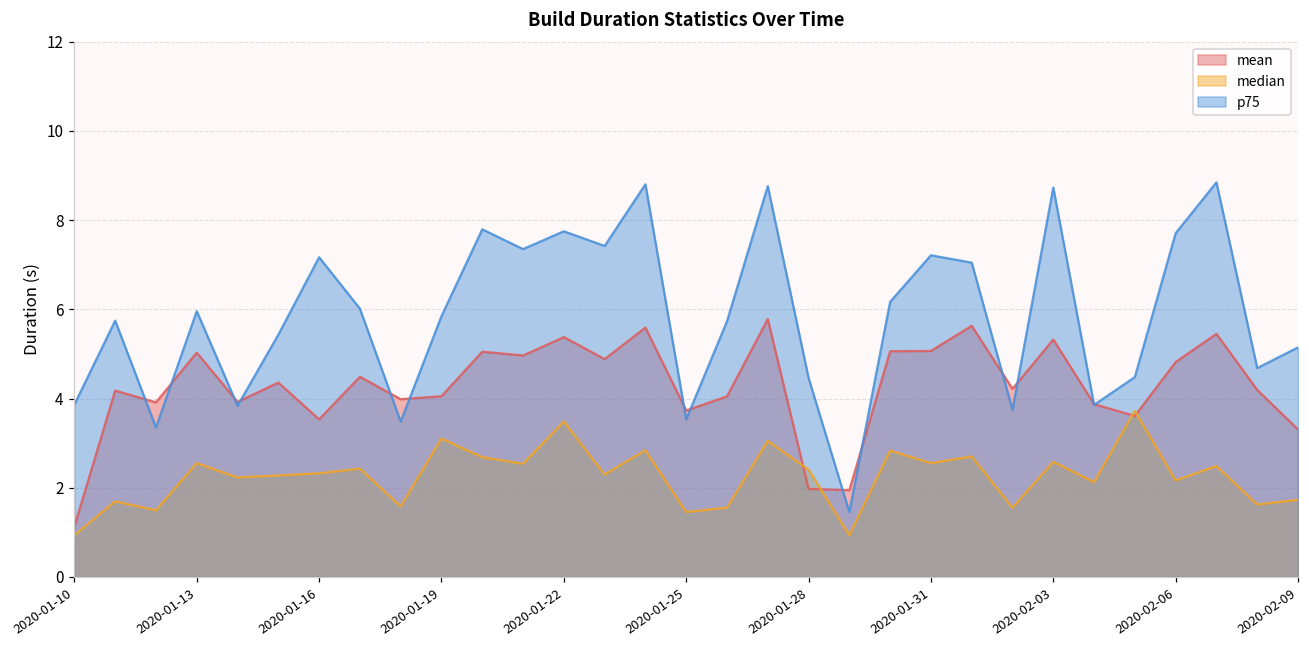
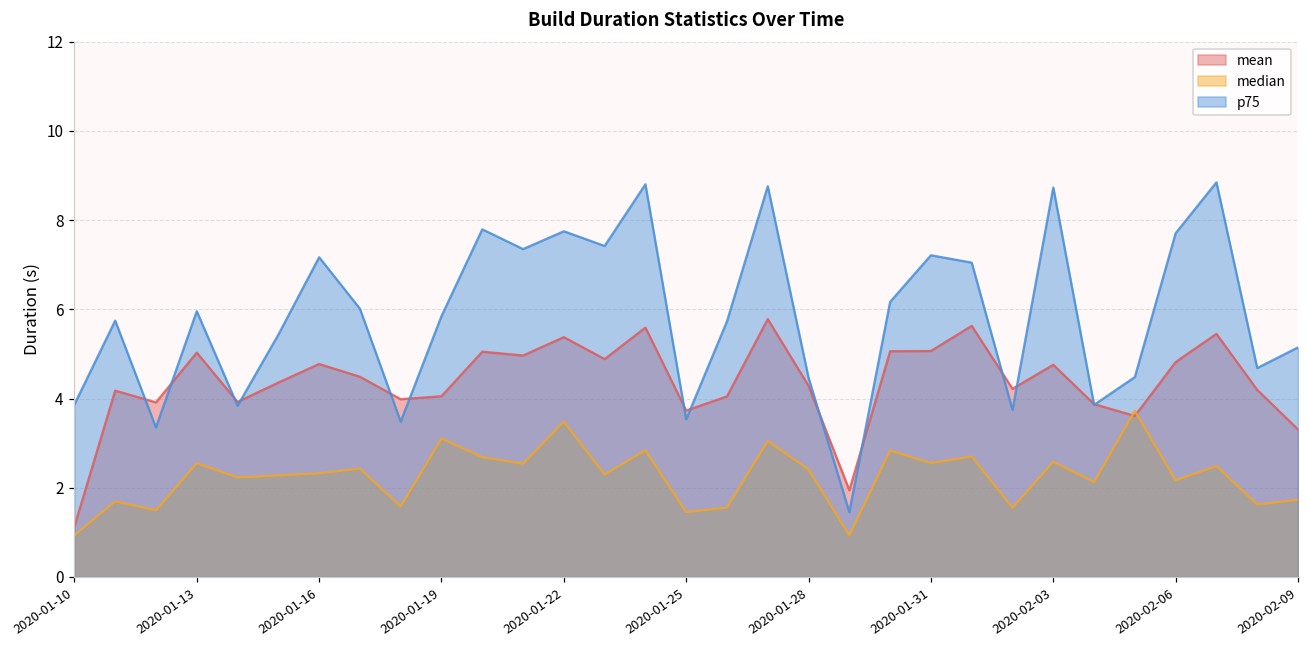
  {
    "mean": {
      "2020-01-10": 1.1,
      "2020-01-13": 5.0,
-     "2020-01-16": 3.5,
+     "2020-01-16": 4.8,
      "2020-01-19": 4.1,
      "2020-01-22": 5.4,
      "2020-01-25": 3.7,
-     "2020-01-28": 2.0,
+     "2020-01-28": 4.3,
      "2020-01-31": 5.1,
-     "2020-02-03": 5.3,
+     "2020-02-03": 4.8,
      "2020-02-06": 4.8,
      "2020-02-09": 3.3
    },
    "median": {
      "2020-01-10": 0.9,
      "2020-01-13": 2.6,
      "2020-01-16": 2.3,
      "2020-01-19": 3.1,
      "2020-01-22": 3.5,
      "2020-01-25": 1.5,
      "2020-01-28": 2.4,
      "2020-01-31": 2.6,
      "2020-02-03": 2.6,
      "2020-02-06": 2.2,
      "2020-02-09": 1.7
    },
    "p75": {
      "2020-01-10": 3.9,
      "2020-01-13": 6.0,
      "2020-01-16": 7.2,
      "2020-01-19": 5.8,
      "2020-01-22": 7.7,
      "2020-01-25": 3.5,
      "2020-01-28": 4.5,
      "2020-01-31": 7.2,
      "2020-02-03": 8.7,
      "2020-02-06": 7.7,
      "2020-02-09": 5.1
    }
  }
